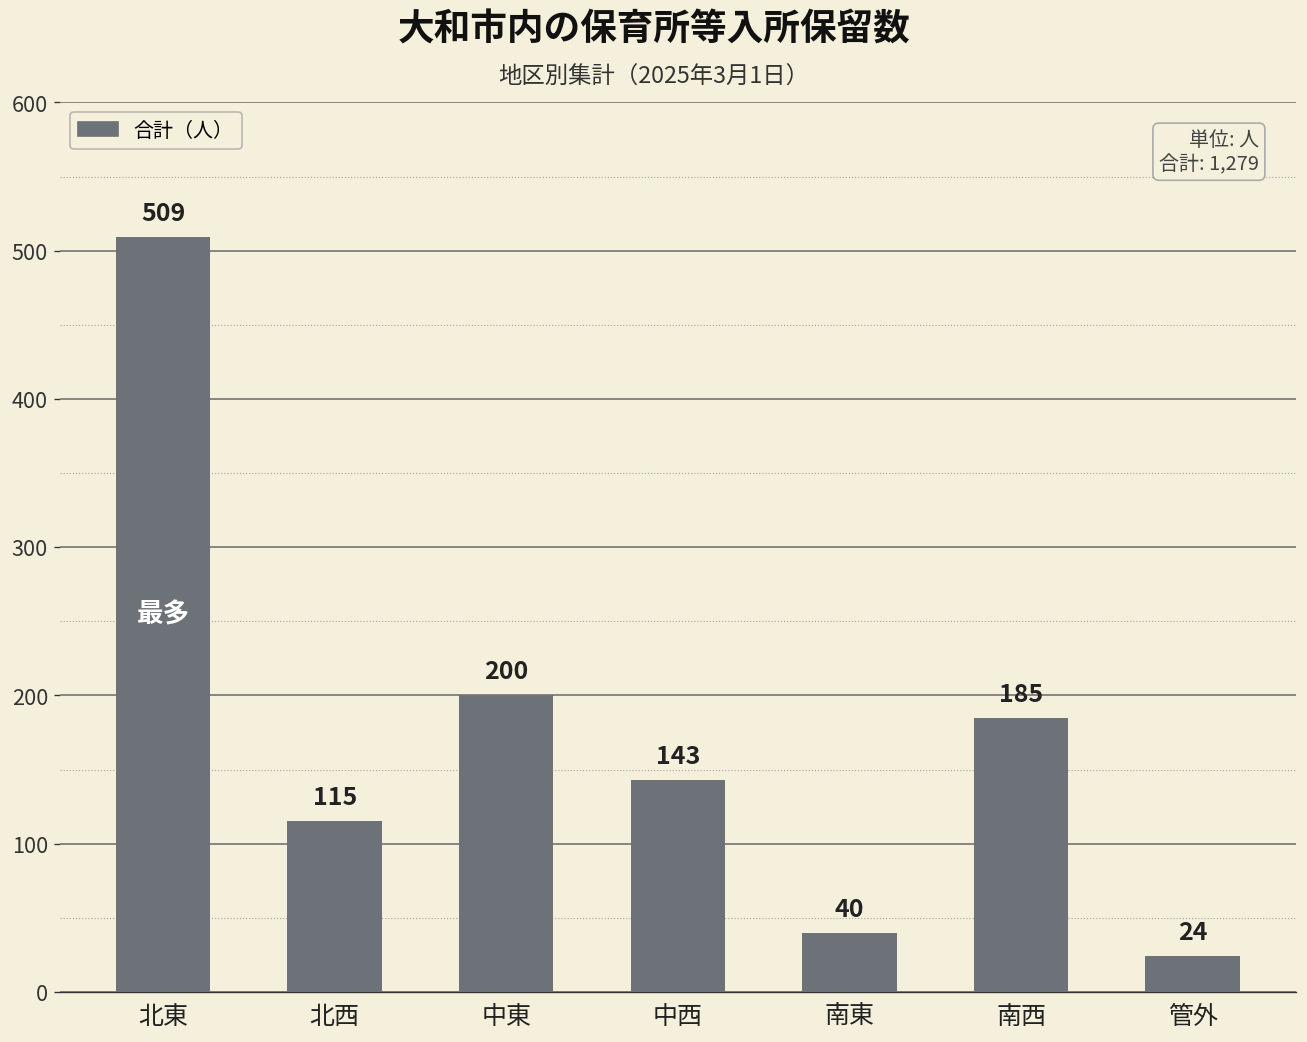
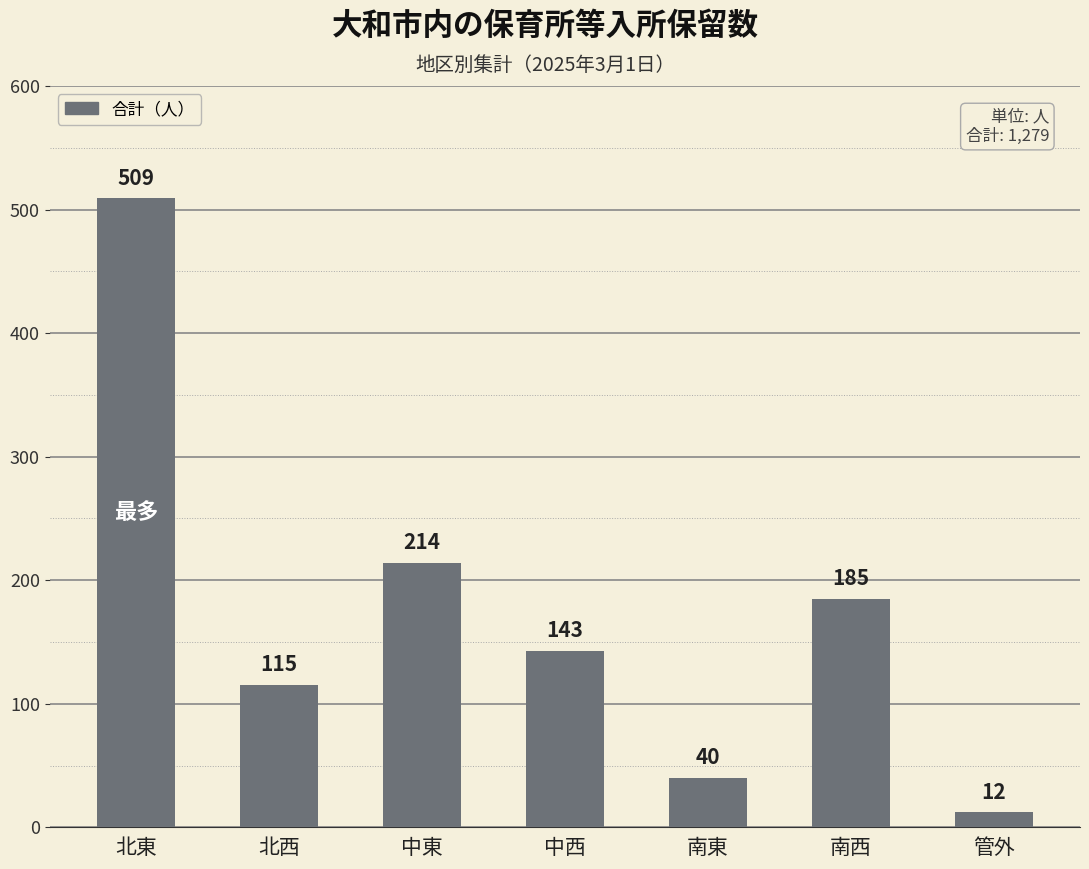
  {
    "北東": 509,
    "北西": 115,
-   "中東": 200,
+   "中東": 214,
    "中西": 143,
    "南東": 40,
    "南西": 185,
-   "管外": 24
+   "管外": 12
  }
